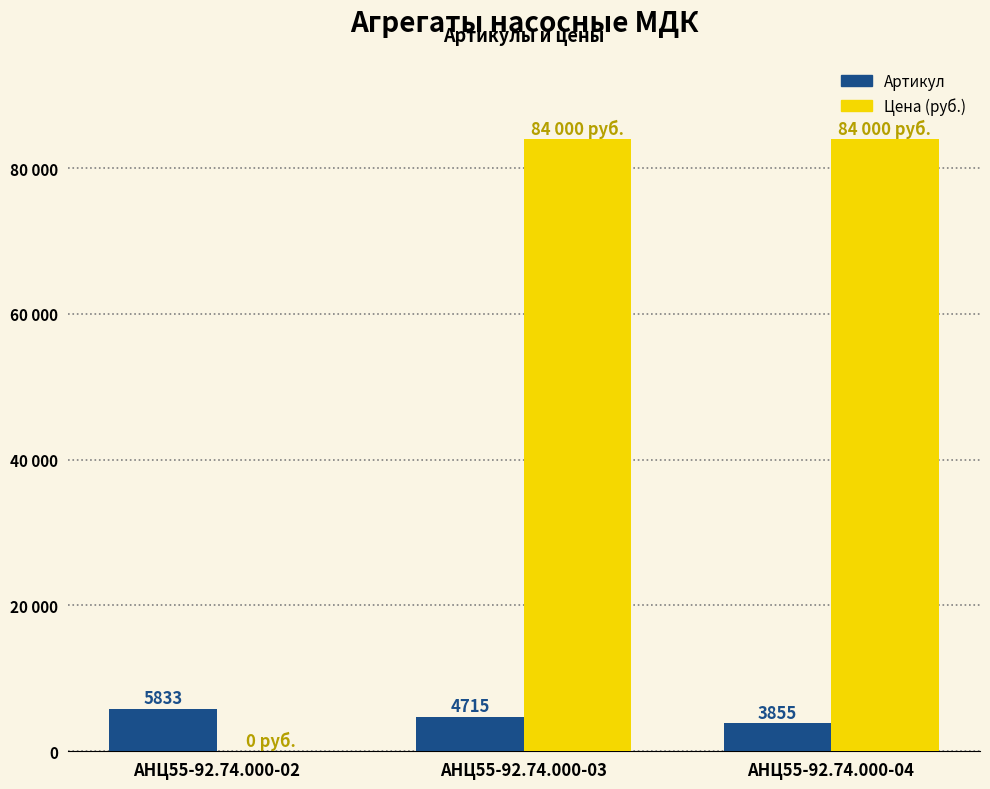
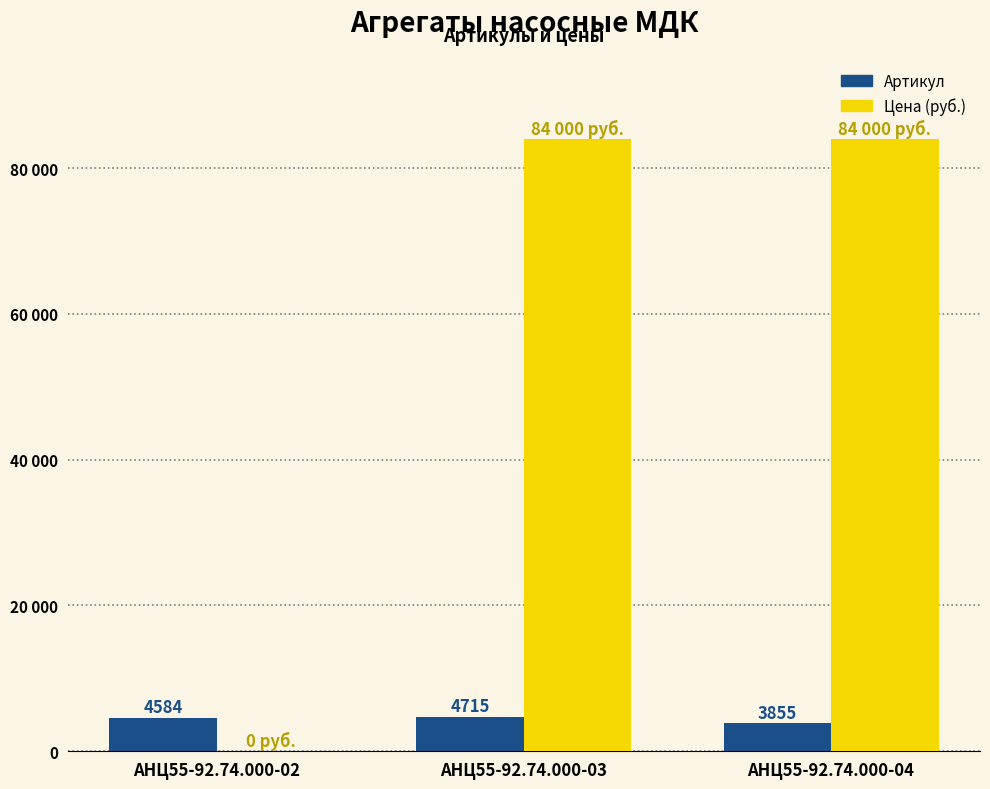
  {
    "Артикул": {
-     "АНЦ55-92.74.000-02": 5833,
+     "АНЦ55-92.74.000-02": 4584,
      "АНЦ55-92.74.000-03": 4715,
      "АНЦ55-92.74.000-04": 3855
    },
    "Цена (руб.)": {
      "АНЦ55-92.74.000-02": 0
    }
  }
